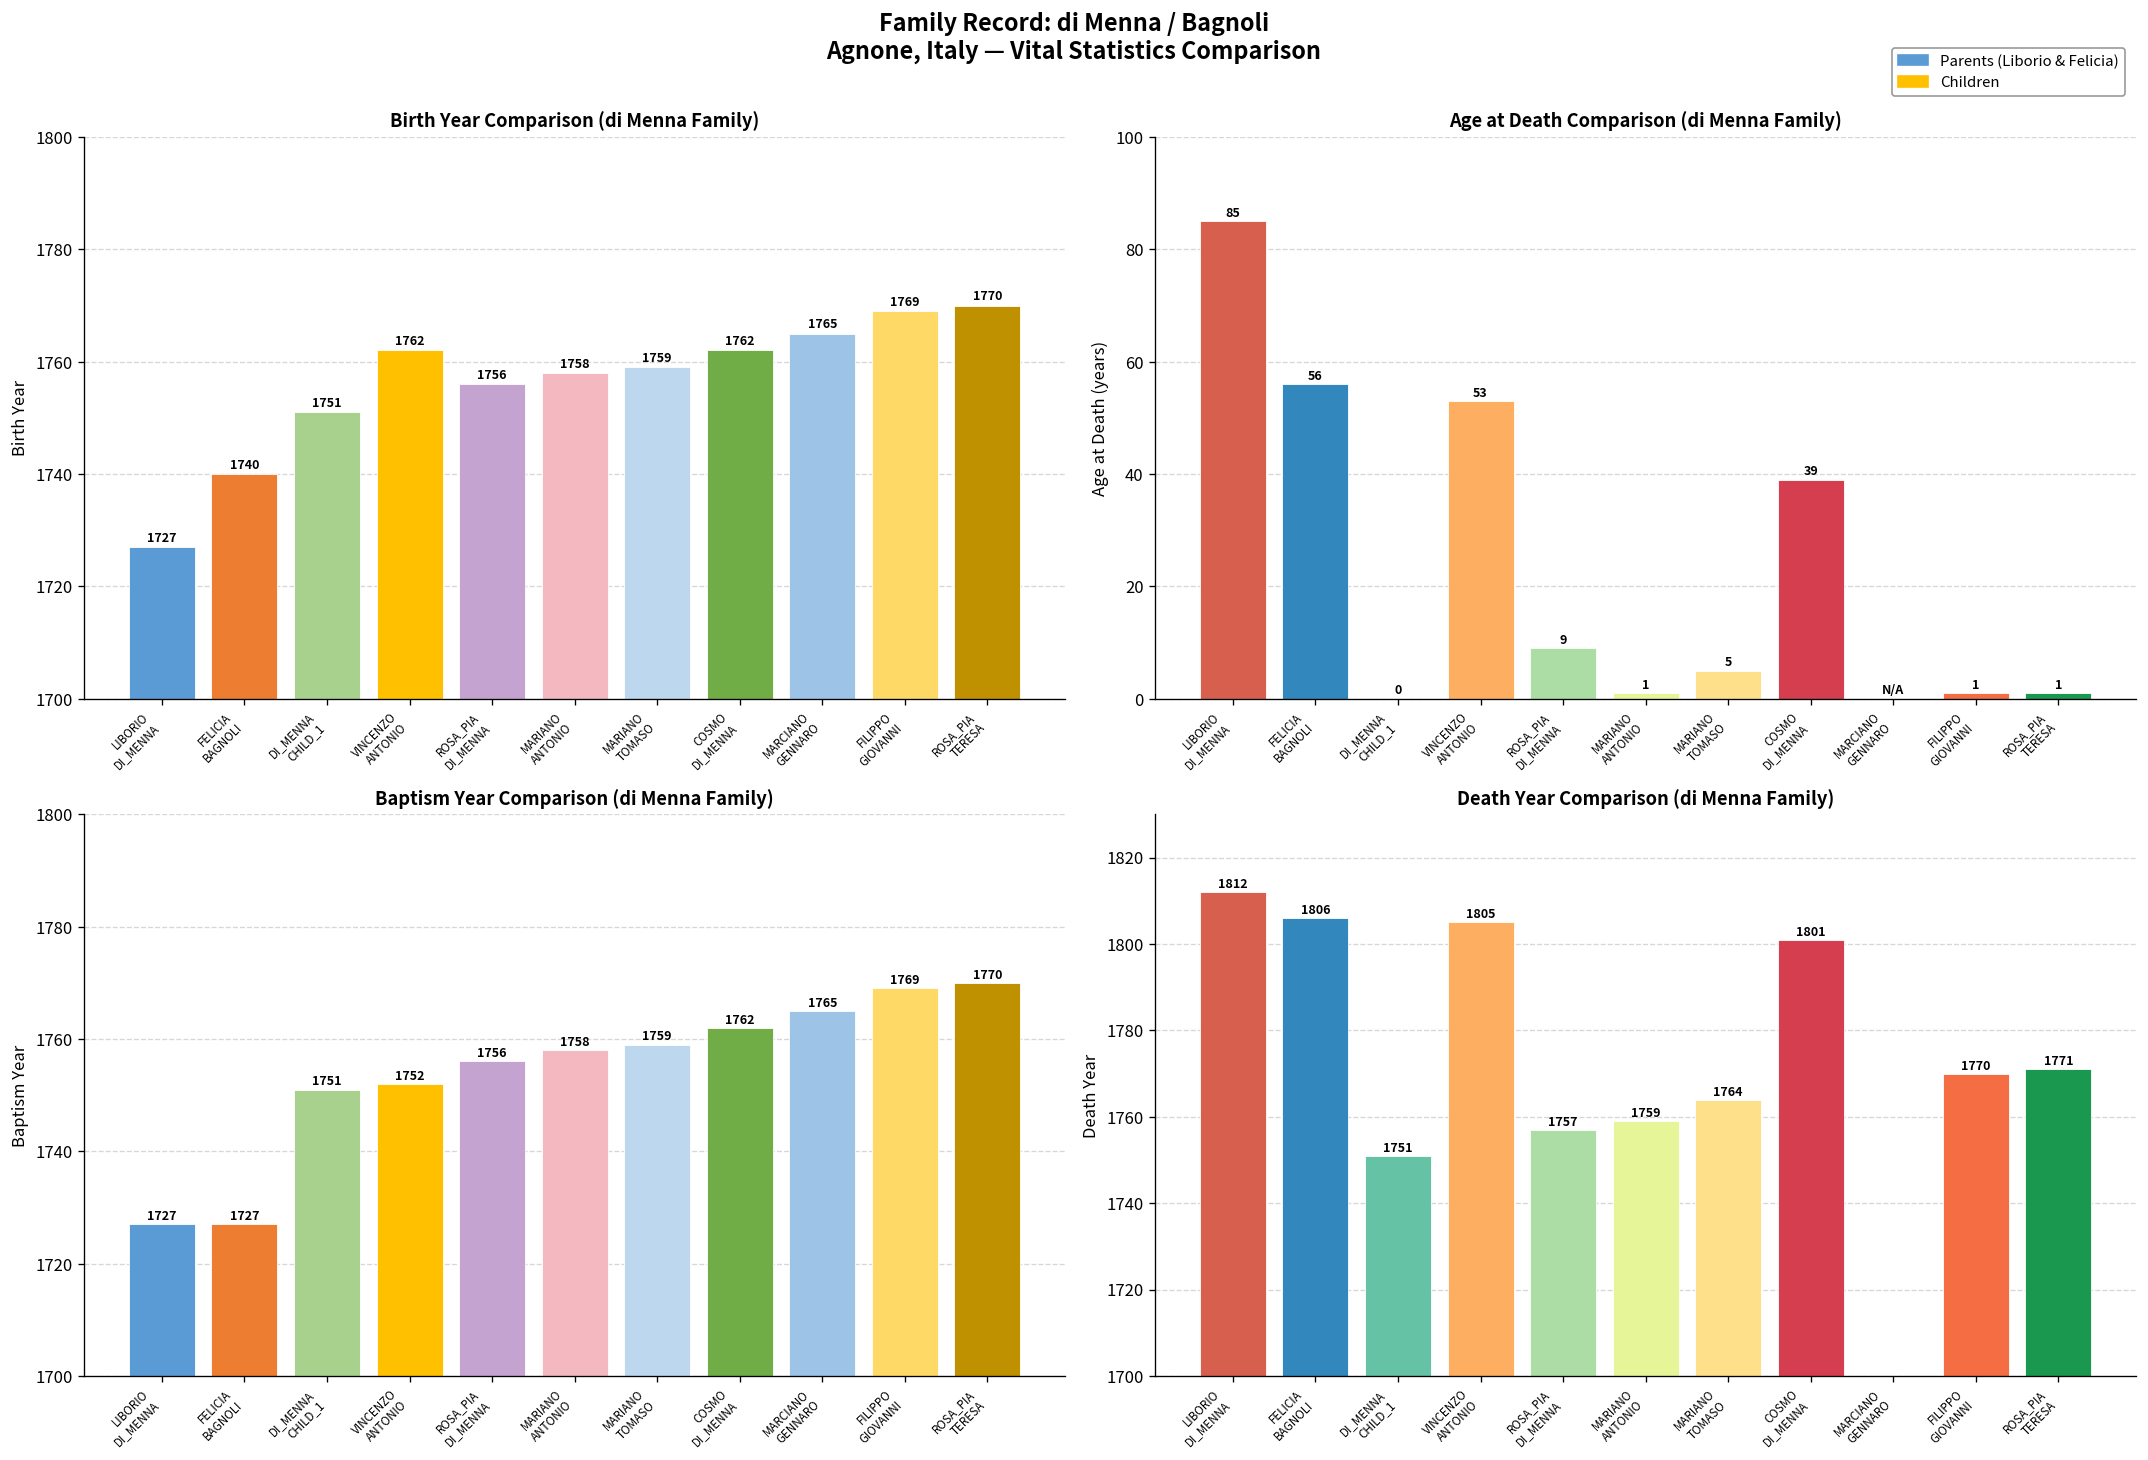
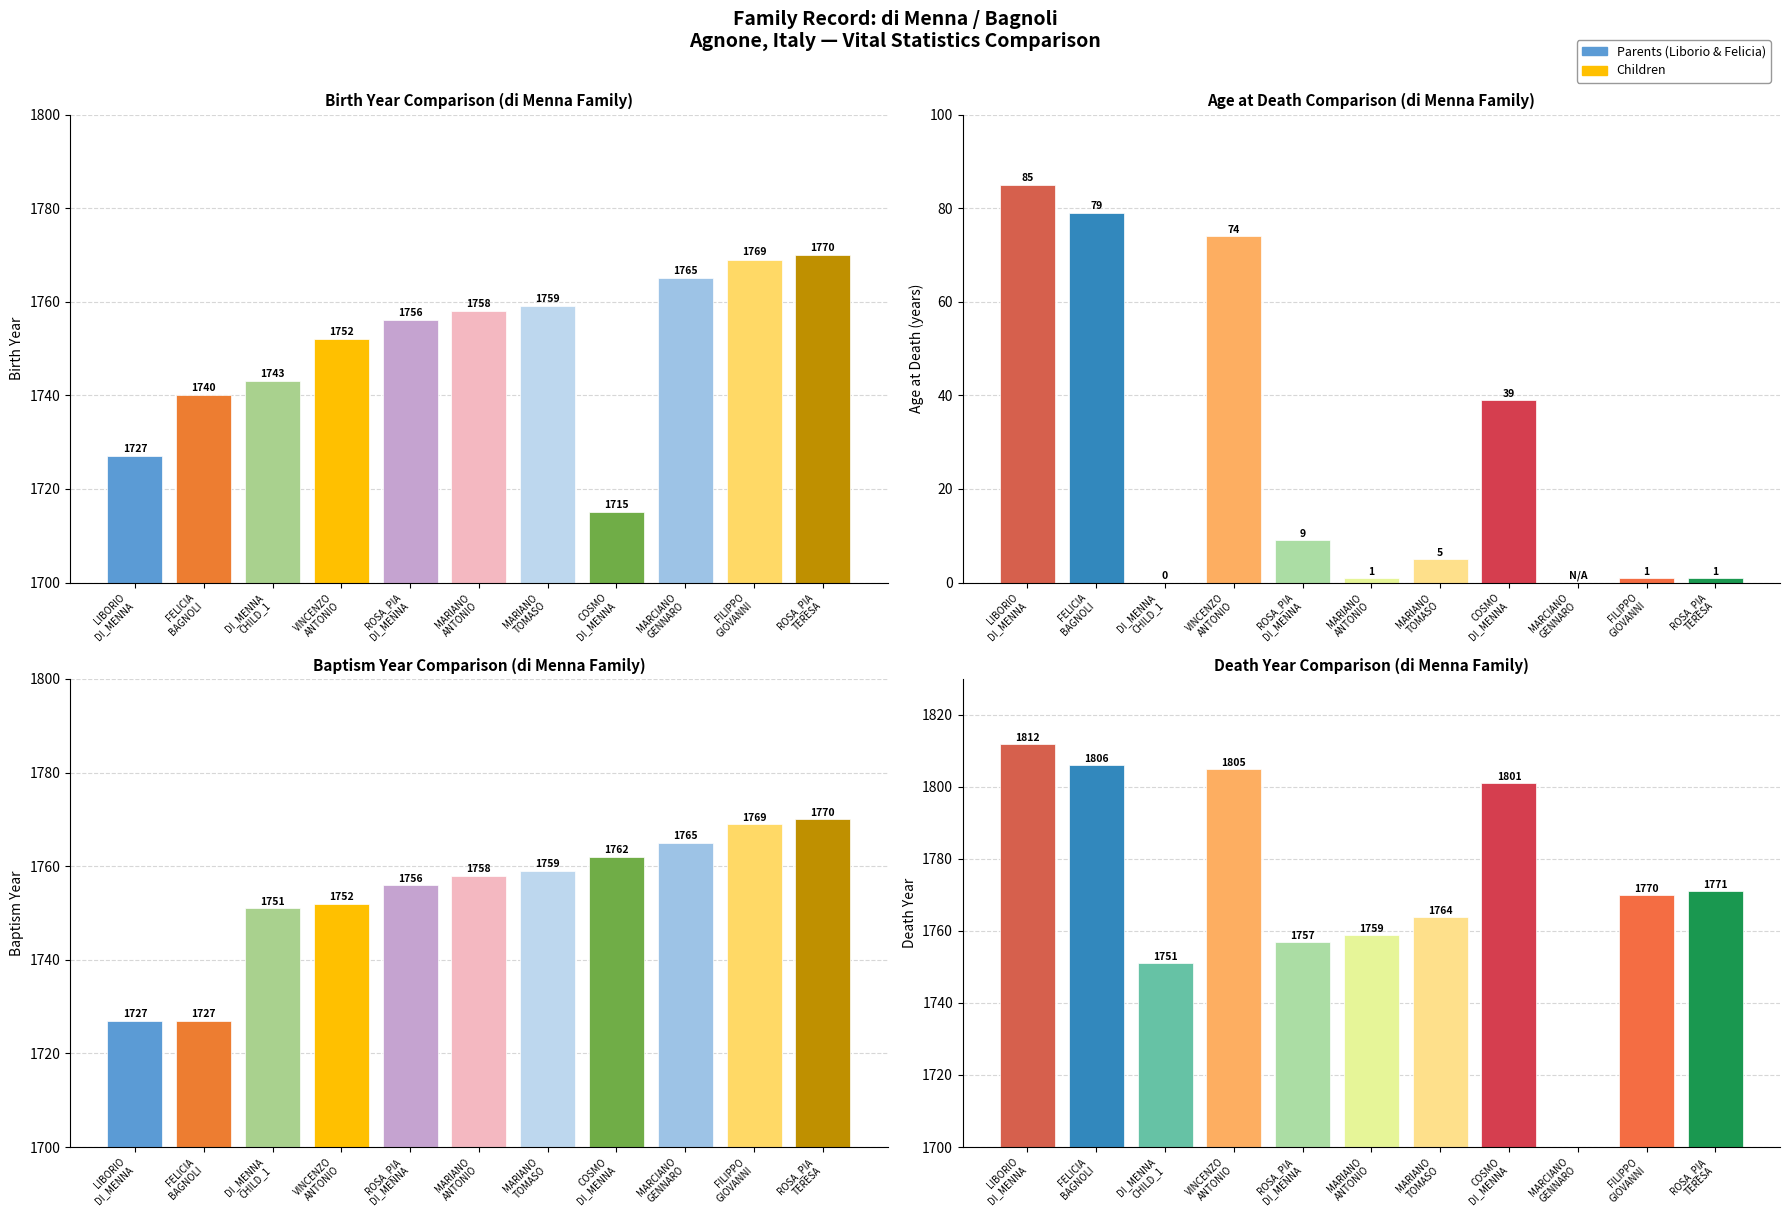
  {
    "Birth Year Comparison (di Menna Family)": {
      "LIBORIO DI_MENNA": 1727,
      "FELICIA BAGNOLI": 1740,
-     "DI_MENNA CHILD_1": 1751,
-     "VINCENZO ANTONIO": 1762,
+     "DI_MENNA CHILD_1": 1743,
+     "VINCENZO ANTONIO": 1752,
      "ROSA_PIA DI_MENNA": 1756,
      "MARIANO ANTONIO": 1758,
      "MARIANO TOMASO": 1759,
-     "COSMO DI_MENNA": 1762,
+     "COSMO DI_MENNA": 1715,
      "MARCIANO GENNARO": 1765,
      "FILIPPO GIOVANNI": 1769,
      "ROSA_PIA TERESA": 1770
    },
    "Age at Death Comparison (di Menna Family)": {
      "LIBORIO DI_MENNA": 85,
-     "FELICIA BAGNOLI": 56,
+     "FELICIA BAGNOLI": 79,
      "DI_MENNA CHILD_1": 0,
-     "VINCENZO ANTONIO": 53,
+     "VINCENZO ANTONIO": 74,
      "ROSA_PIA DI_MENNA": 9,
      "MARIANO ANTONIO": 1,
      "MARIANO TOMASO": 5,
      "COSMO DI_MENNA": 39,
      "FILIPPO GIOVANNI": 1,
      "ROSA_PIA TERESA": 1
    },
    "Baptism Year Comparison (di Menna Family)": {
      "LIBORIO DI_MENNA": 1727,
      "FELICIA BAGNOLI": 1727,
      "DI_MENNA CHILD_1": 1751,
      "VINCENZO ANTONIO": 1752,
      "ROSA_PIA DI_MENNA": 1756,
      "MARIANO ANTONIO": 1758,
      "MARIANO TOMASO": 1759,
      "COSMO DI_MENNA": 1762,
      "MARCIANO GENNARO": 1765,
      "FILIPPO GIOVANNI": 1769,
      "ROSA_PIA TERESA": 1770
    },
    "Death Year Comparison (di Menna Family)": {
      "LIBORIO DI_MENNA": 1812,
      "FELICIA BAGNOLI": 1806,
      "DI_MENNA CHILD_1": 1751,
      "VINCENZO ANTONIO": 1805,
      "ROSA_PIA DI_MENNA": 1757,
      "MARIANO ANTONIO": 1759,
      "MARIANO TOMASO": 1764,
      "COSMO DI_MENNA": 1801,
      "FILIPPO GIOVANNI": 1770,
      "ROSA_PIA TERESA": 1771
    }
  }
